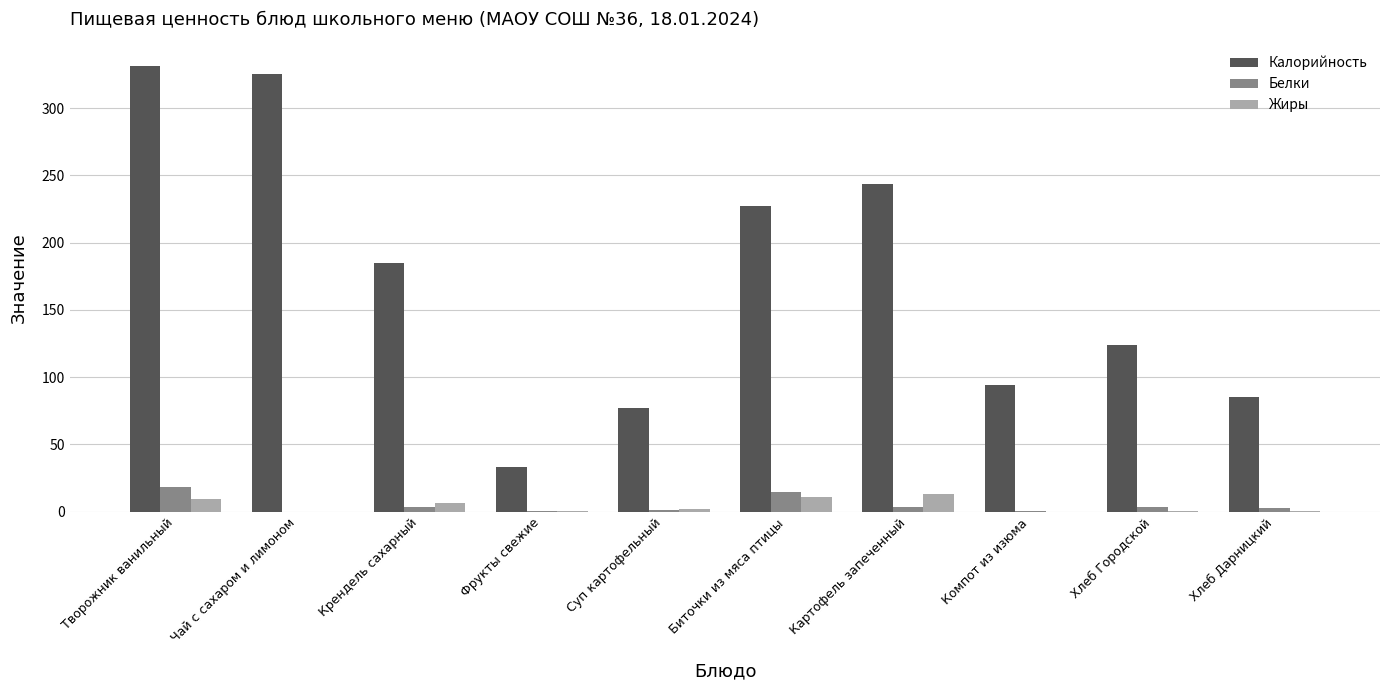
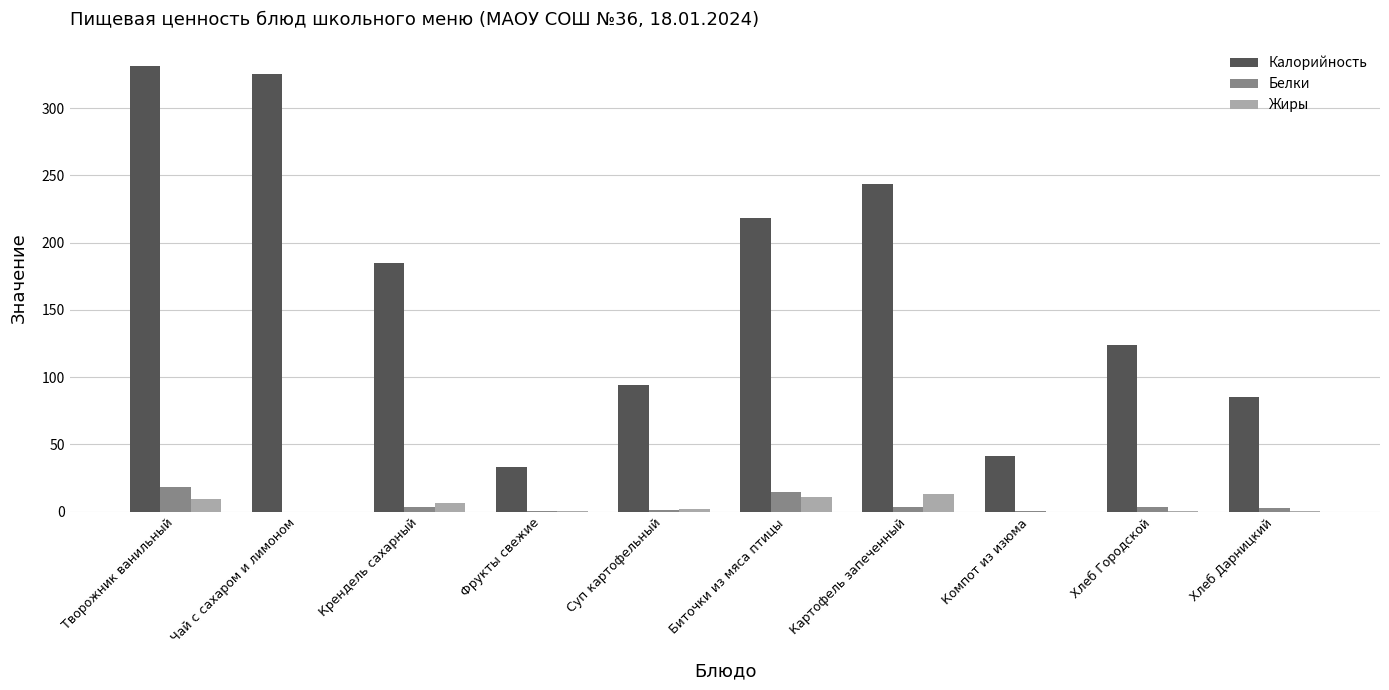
  {
    "Калорийность": {
      "Творожник ванильный": 332,
      "Чай с сахаром и лимоном": 326,
      "Крендель сахарный": 185,
      "Фрукты свежие": 33,
-     "Суп картофельный": 77,
-     "Биточки из мяса птицы": 227,
+     "Суп картофельный": 94,
+     "Биточки из мяса птицы": 218,
      "Картофель запеченный": 244,
-     "Компот из изюма": 94,
+     "Компот из изюма": 42,
      "Хлеб Городской": 124,
      "Хлеб Дарницкий": 85
    }
  }
